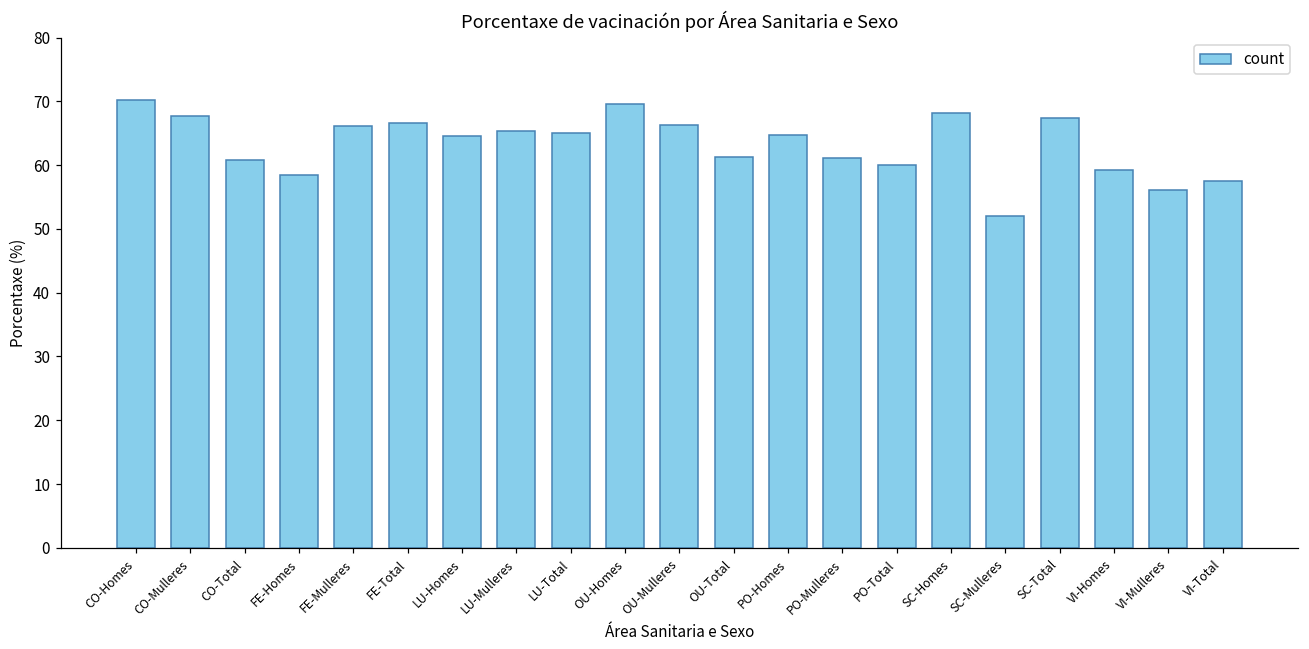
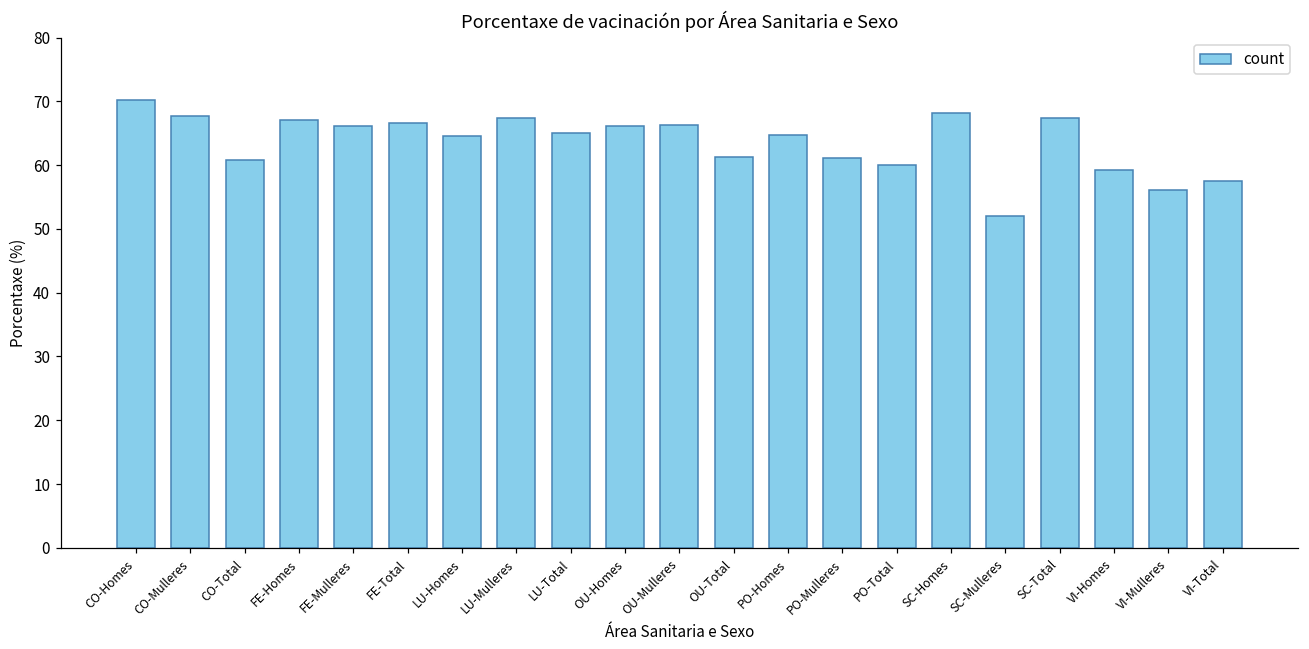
  {
    "CO-Homes": 70,
    "CO-Mulleres": 68,
    "CO-Total": 61,
-   "FE-Homes": 59,
+   "FE-Homes": 67,
    "FE-Mulleres": 66,
    "FE-Total": 67,
    "LU-Homes": 65,
-   "LU-Mulleres": 65,
+   "LU-Mulleres": 67,
    "LU-Total": 65,
-   "OU-Homes": 70,
+   "OU-Homes": 66,
    "OU-Mulleres": 66,
    "OU-Total": 61,
    "PO-Homes": 65,
    "PO-Mulleres": 61,
    "PO-Total": 60,
    "SC-Homes": 68,
    "SC-Mulleres": 52,
    "SC-Total": 67,
    "VI-Homes": 59,
    "VI-Mulleres": 56,
    "VI-Total": 57
  }
